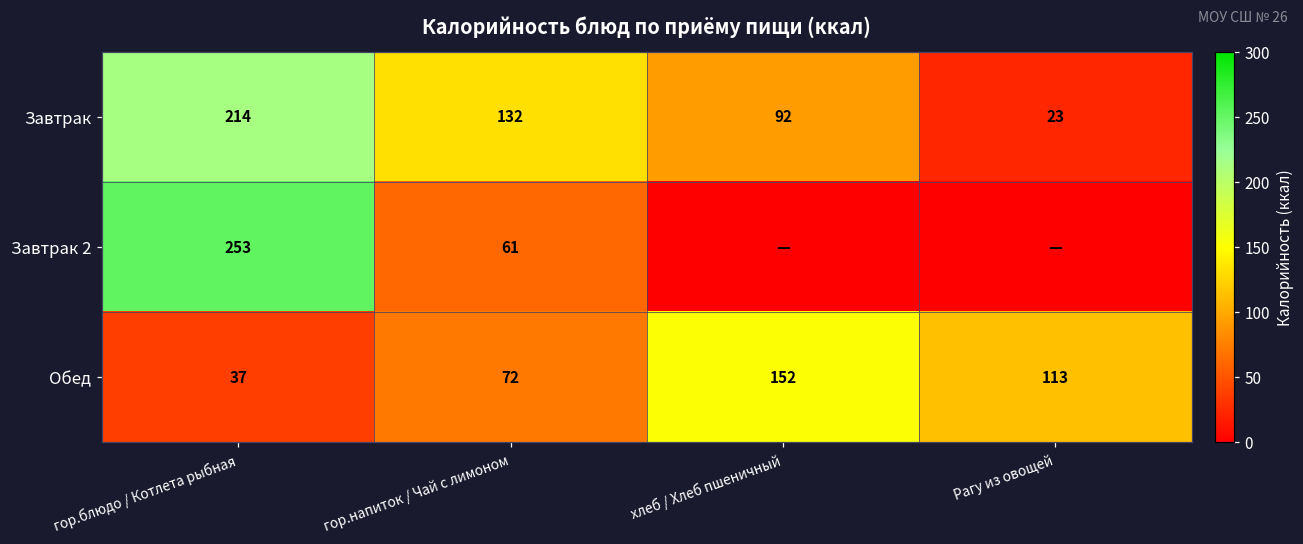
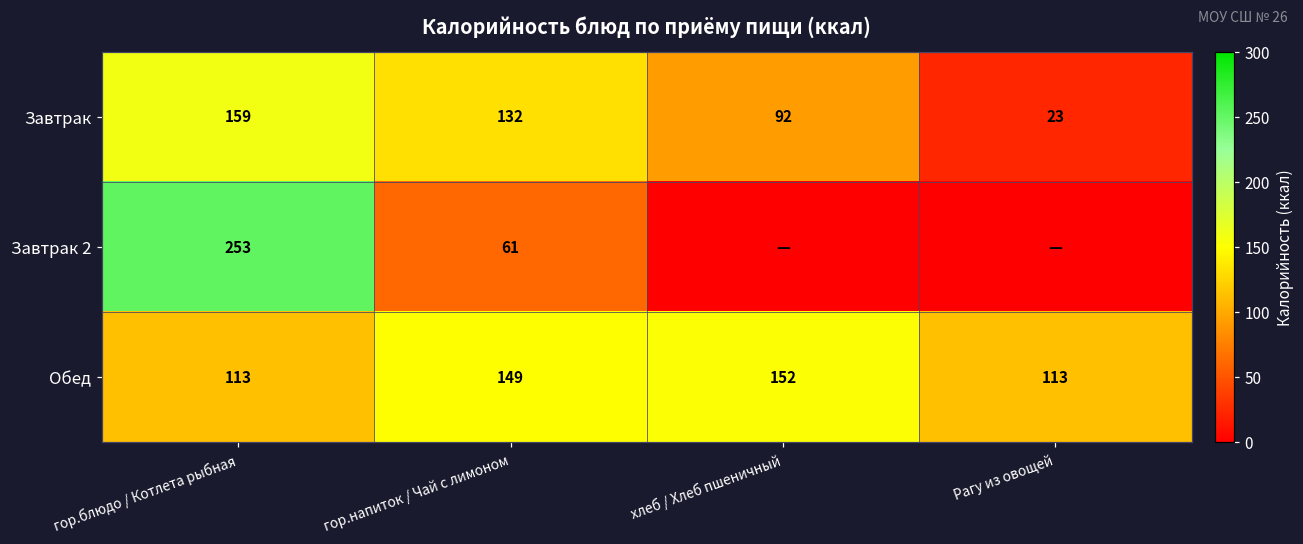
  {
    "Завтрак": {
-     "гор.блюдо / Котлета рыбная": 214,
+     "гор.блюдо / Котлета рыбная": 159,
      "гор.напиток / Чай с лимоном": 132,
      "хлеб / Хлеб пшеничный": 92,
      "Рагу из овощей": 23
    },
    "Завтрак 2": {
      "гор.блюдо / Котлета рыбная": 253,
      "гор.напиток / Чай с лимоном": 61
    },
    "Обед": {
-     "гор.блюдо / Котлета рыбная": 37,
-     "гор.напиток / Чай с лимоном": 72,
+     "гор.блюдо / Котлета рыбная": 113,
+     "гор.напиток / Чай с лимоном": 149,
      "хлеб / Хлеб пшеничный": 152,
      "Рагу из овощей": 113
    }
  }
